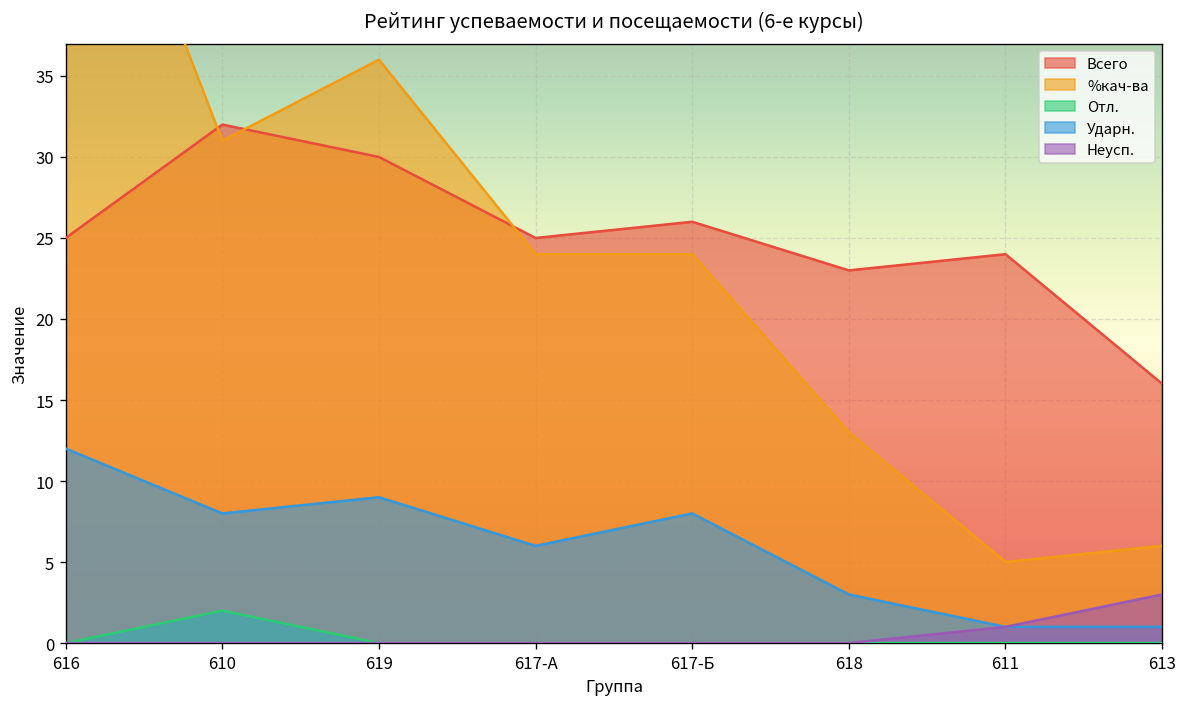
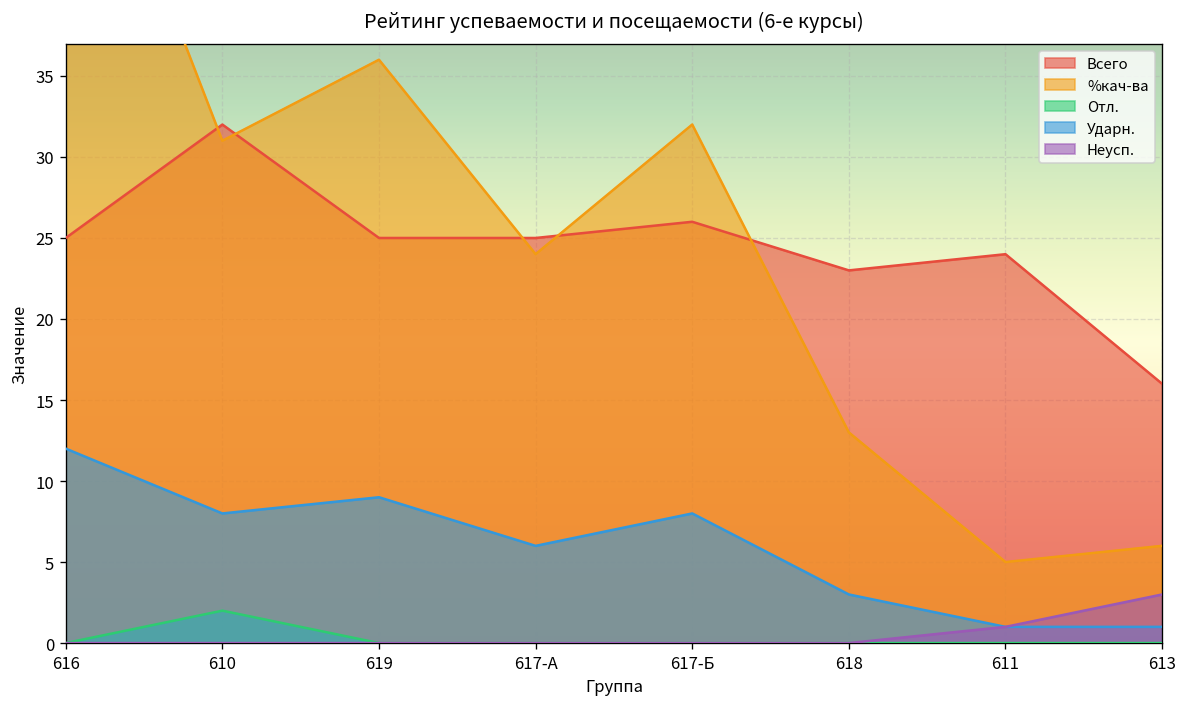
  {
    "Всего": {
      "616": 25,
      "610": 32,
-     "619": 30,
+     "619": 25,
      "617-А": 25,
      "617-Б": 26,
      "618": 23,
      "611": 24,
      "613": 16
    },
    "%кач-ва": {
      "610": 31,
      "619": 36,
      "617-А": 24,
-     "617-Б": 24,
+     "617-Б": 32,
      "618": 13,
      "611": 5,
      "613": 6
    },
    "Отл.": {
      "610": 2,
      "611": 0,
      "613": 0
    },
    "Ударн.": {
      "616": 12,
      "610": 8,
      "619": 9,
      "617-А": 6,
      "617-Б": 8,
      "618": 3,
      "613": 1
    },
    "Неусп.": {
      "610": 0,
      "613": 3
    }
  }
